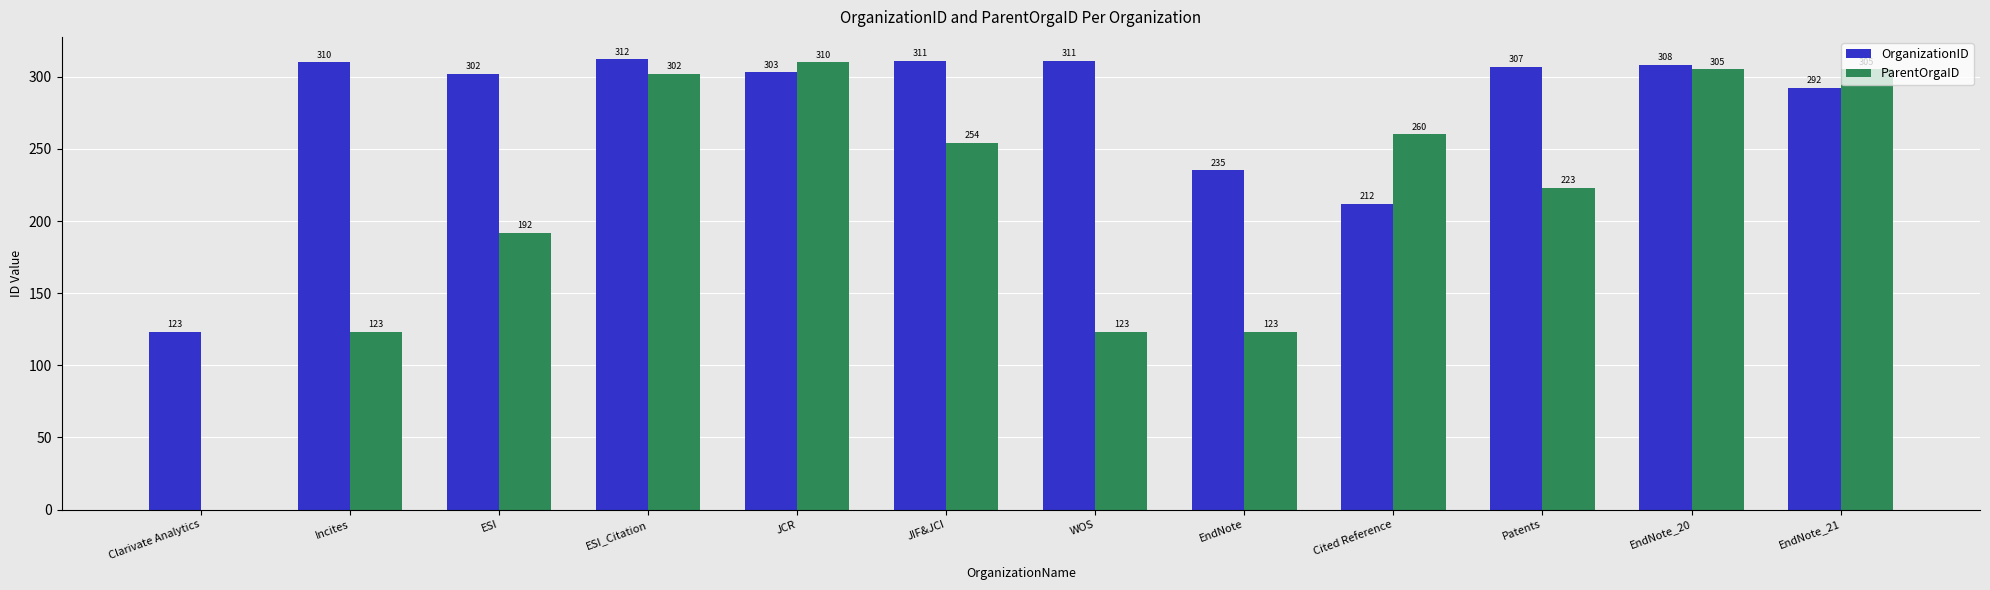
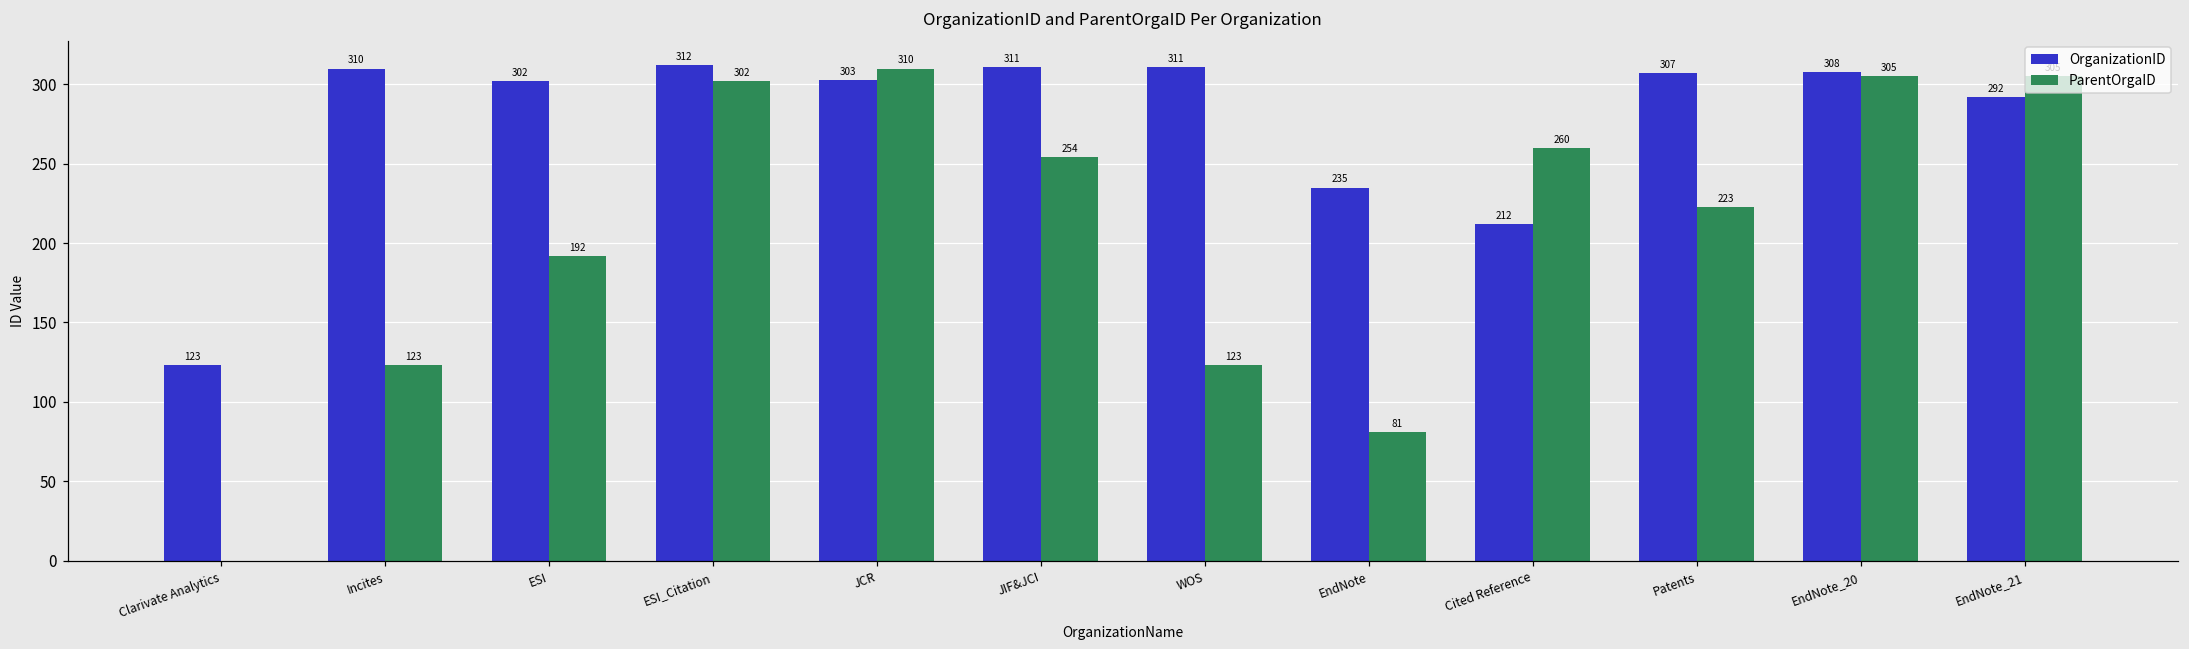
  {
    "OrganizationID": {
      "Clarivate Analytics": 123,
      "Incites": 310,
      "ESI": 302,
      "ESI_Citation": 312,
      "JCR": 303,
      "JIF&JCI": 311,
      "WOS": 311,
      "EndNote": 235,
      "Cited Reference": 212,
      "Patents": 307,
      "EndNote_20": 308,
      "EndNote_21": 292
    },
    "ParentOrgaID": {
      "Incites": 123,
      "ESI": 192,
      "ESI_Citation": 302,
      "JCR": 310,
      "JIF&JCI": 254,
      "WOS": 123,
-     "EndNote": 123,
+     "EndNote": 81,
      "Cited Reference": 260,
      "Patents": 223,
      "EndNote_20": 305
    }
  }
